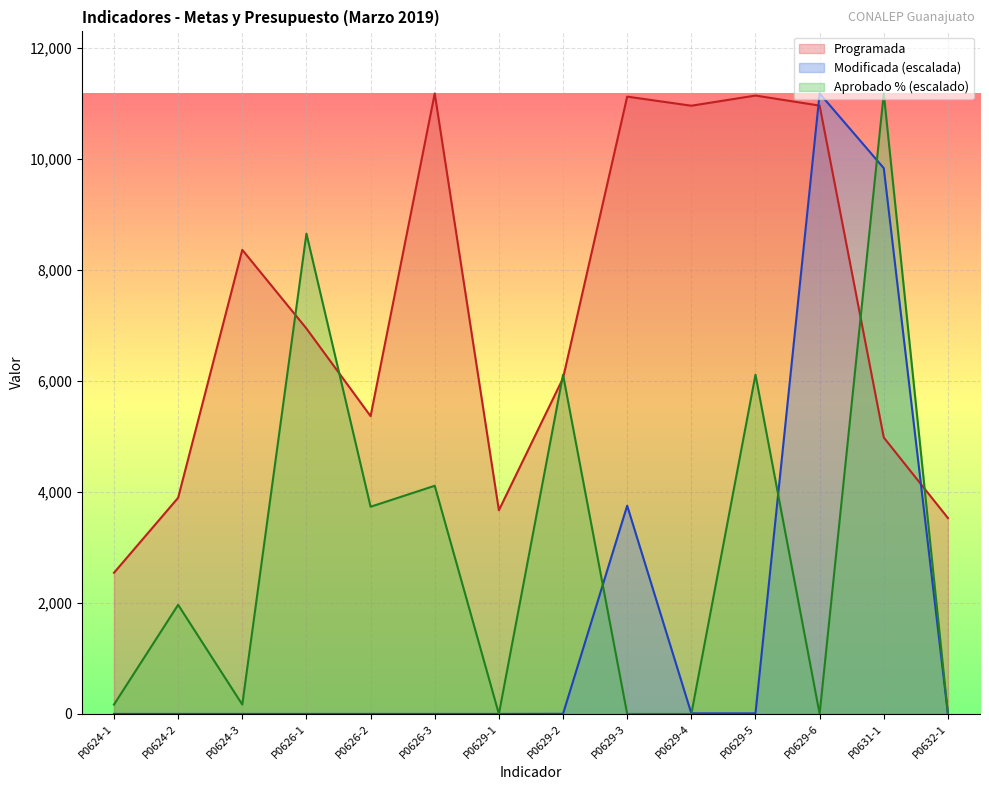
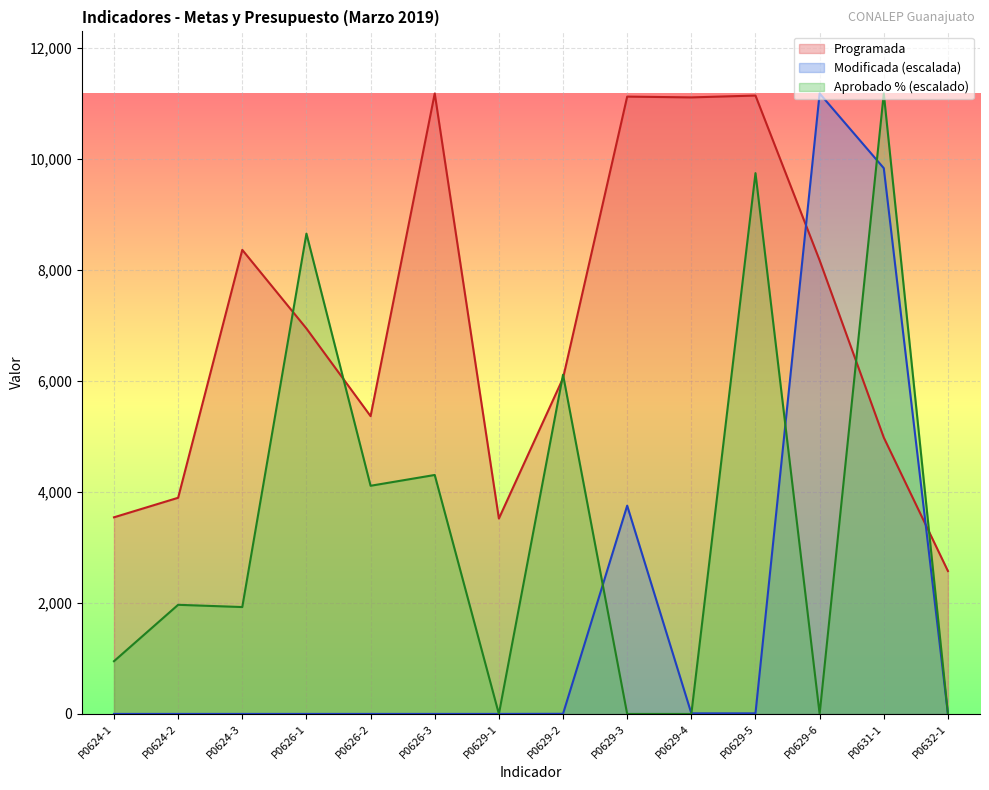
  {
    "Programada": {
-     "P0624-1": "2,500",
+     "P0624-1": "3,500",
      "P0624-2": "3,900",
      "P0624-3": "8,400",
      "P0626-1": "6,900",
      "P0626-2": "5,400",
      "P0626-3": "11,200",
-     "P0629-1": "3,700",
+     "P0629-1": "3,500",
      "P0629-2": "6,100",
      "P0629-3": "11,100",
-     "P0629-4": "11,000",
+     "P0629-4": "11,100",
      "P0629-5": "11,100",
-     "P0629-6": "11,000",
+     "P0629-6": "8,200",
      "P0631-1": "5,000",
-     "P0632-1": "3,500"
+     "P0632-1": "2,600"
    },
    "Modificada (escalada)": {
      "P0624-1": "0",
      "P0624-2": "0",
      "P0624-3": "0",
      "P0626-1": "0",
      "P0626-2": "0",
      "P0626-3": "0",
      "P0629-2": "0",
      "P0629-3": "3,800",
      "P0629-5": "0",
      "P0631-1": "9,800"
    },
    "Aprobado % (escalado)": {
-     "P0624-1": "200",
+     "P0624-1": "1,000",
      "P0624-2": "2,000",
-     "P0624-3": "200",
+     "P0624-3": "1,900",
      "P0626-1": "8,700",
-     "P0626-2": "3,700",
-     "P0626-3": "4,100",
+     "P0626-2": "4,100",
+     "P0626-3": "4,300",
      "P0629-2": "6,100",
      "P0629-3": "0",
-     "P0629-5": "6,100",
+     "P0629-5": "9,700",
      "P0629-6": "0"
    }
  }
